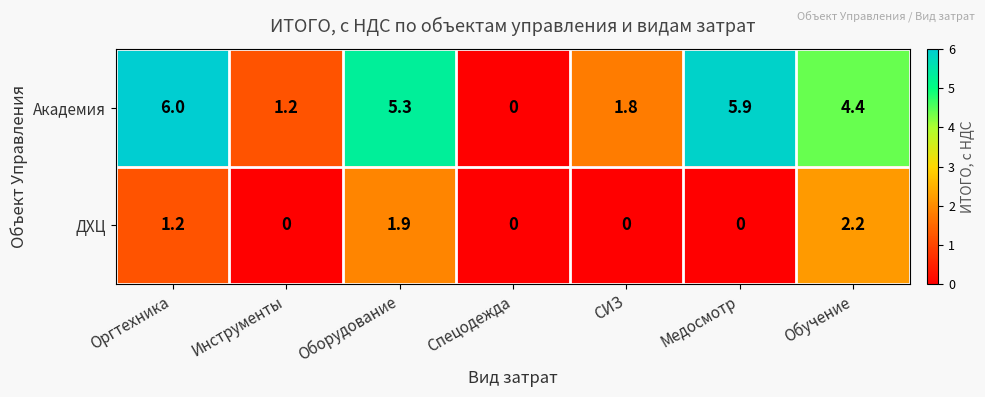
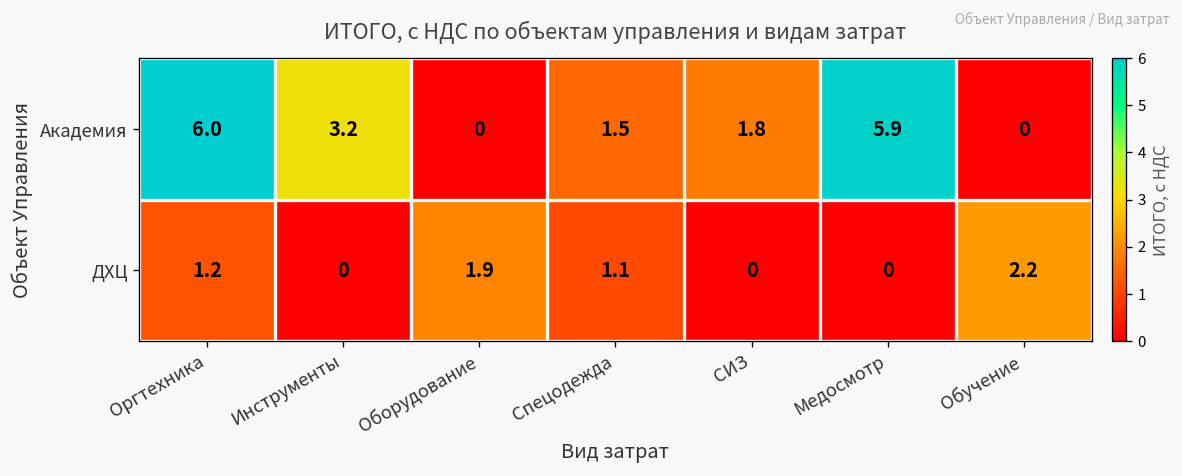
  {
    "Академия": {
      "Оргтехника": 6.0,
-     "Инструменты": 1.2,
-     "Оборудование": 5.3,
-     "Спецодежда": 0,
+     "Инструменты": 3.2,
+     "Оборудование": 0,
+     "Спецодежда": 1.5,
      "СИЗ": 1.8,
      "Медосмотр": 5.9,
-     "Обучение": 4.4
+     "Обучение": 0
    },
    "ДХЦ": {
      "Оргтехника": 1.2,
      "Инструменты": 0,
      "Оборудование": 1.9,
-     "Спецодежда": 0,
+     "Спецодежда": 1.1,
      "СИЗ": 0,
      "Медосмотр": 0,
      "Обучение": 2.2
    }
  }
